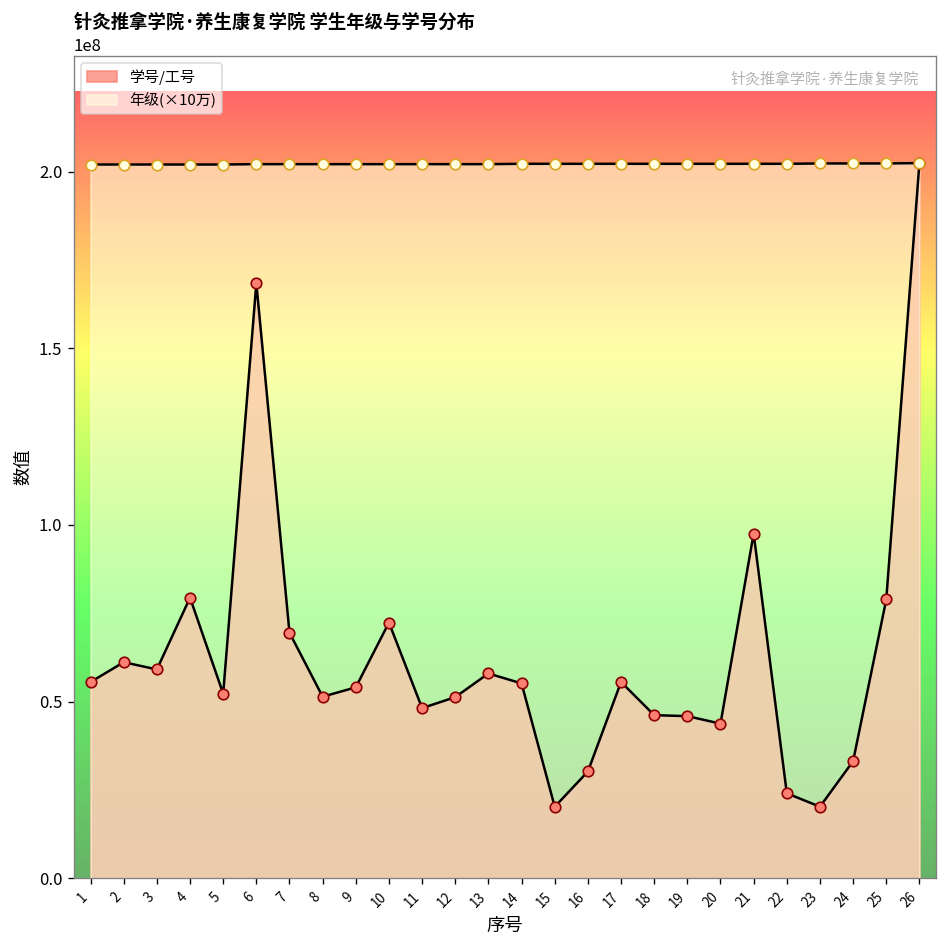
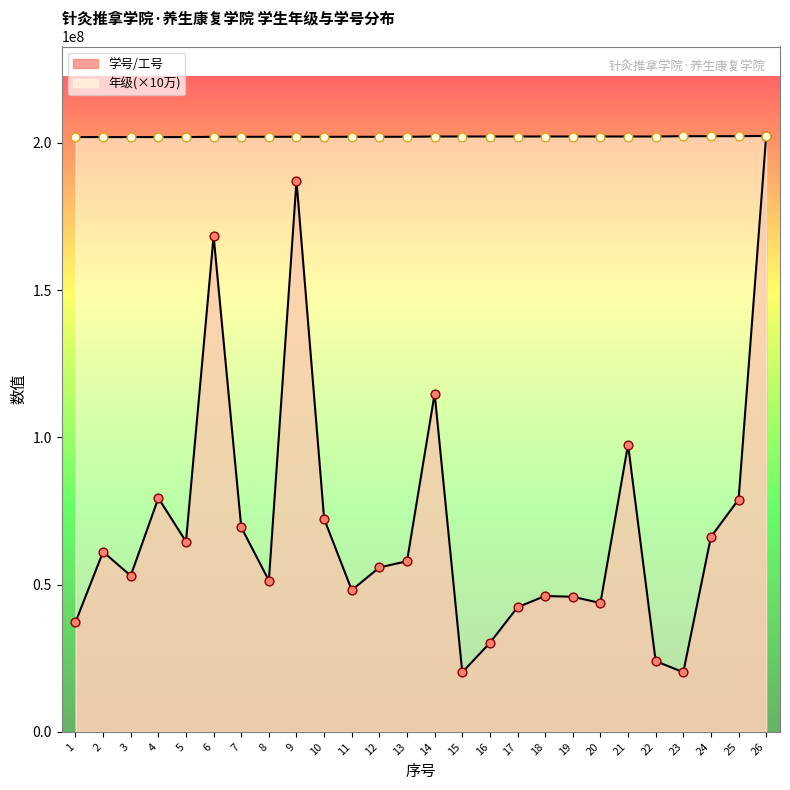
  {
    "学号/工号": {
-     "1": 56000000,
+     "1": 37000000,
      "2": 61000000,
-     "3": 59000000,
+     "3": 53000000,
      "4": 79000000,
-     "5": 52000000,
+     "5": 65000000,
      "6": 168000000,
      "7": 69000000,
      "8": 51000000,
-     "9": 54000000,
+     "9": 187000000,
      "10": 72000000,
      "11": 48000000,
-     "12": 51000000,
+     "12": 56000000,
      "13": 58000000,
-     "14": 55000000,
+     "14": 115000000,
      "15": 20000000,
      "16": 30000000,
-     "17": 56000000,
+     "17": 42000000,
      "18": 46000000,
      "19": 46000000,
      "20": 44000000,
      "21": 98000000,
      "22": 24000000,
      "23": 20000000,
-     "24": 33000000,
+     "24": 66000000,
      "25": 79000000
    },
    "年级(×10万)": {
      "1": 202000000,
      "2": 202000000,
      "3": 202000000,
      "4": 202000000,
      "5": 202000000,
      "6": 202000000,
      "7": 202000000,
      "8": 202000000,
      "9": 202000000,
      "10": 202000000,
      "11": 202000000,
      "12": 202000000,
      "13": 202000000,
      "14": 202000000,
      "15": 202000000,
      "16": 202000000,
      "17": 202000000,
      "18": 202000000,
      "19": 202000000,
      "20": 202000000,
      "21": 202000000,
      "22": 202000000,
      "23": 202000000,
      "24": 202000000,
      "25": 202000000
    }
  }
